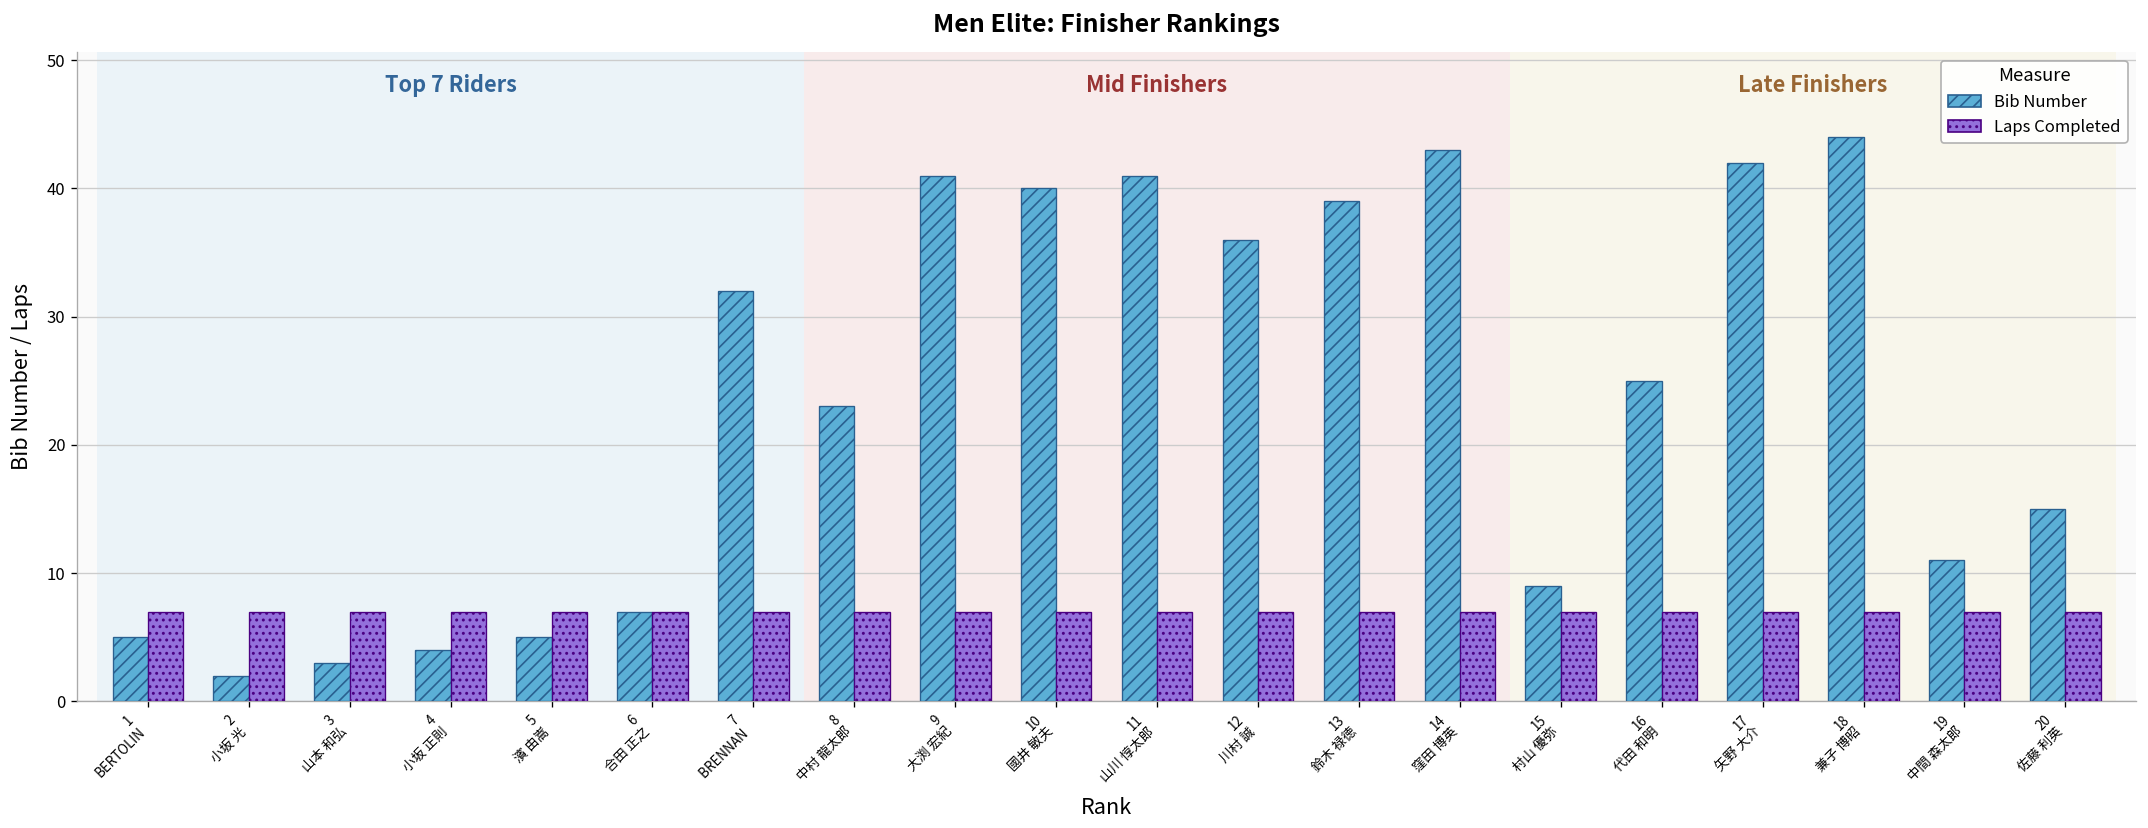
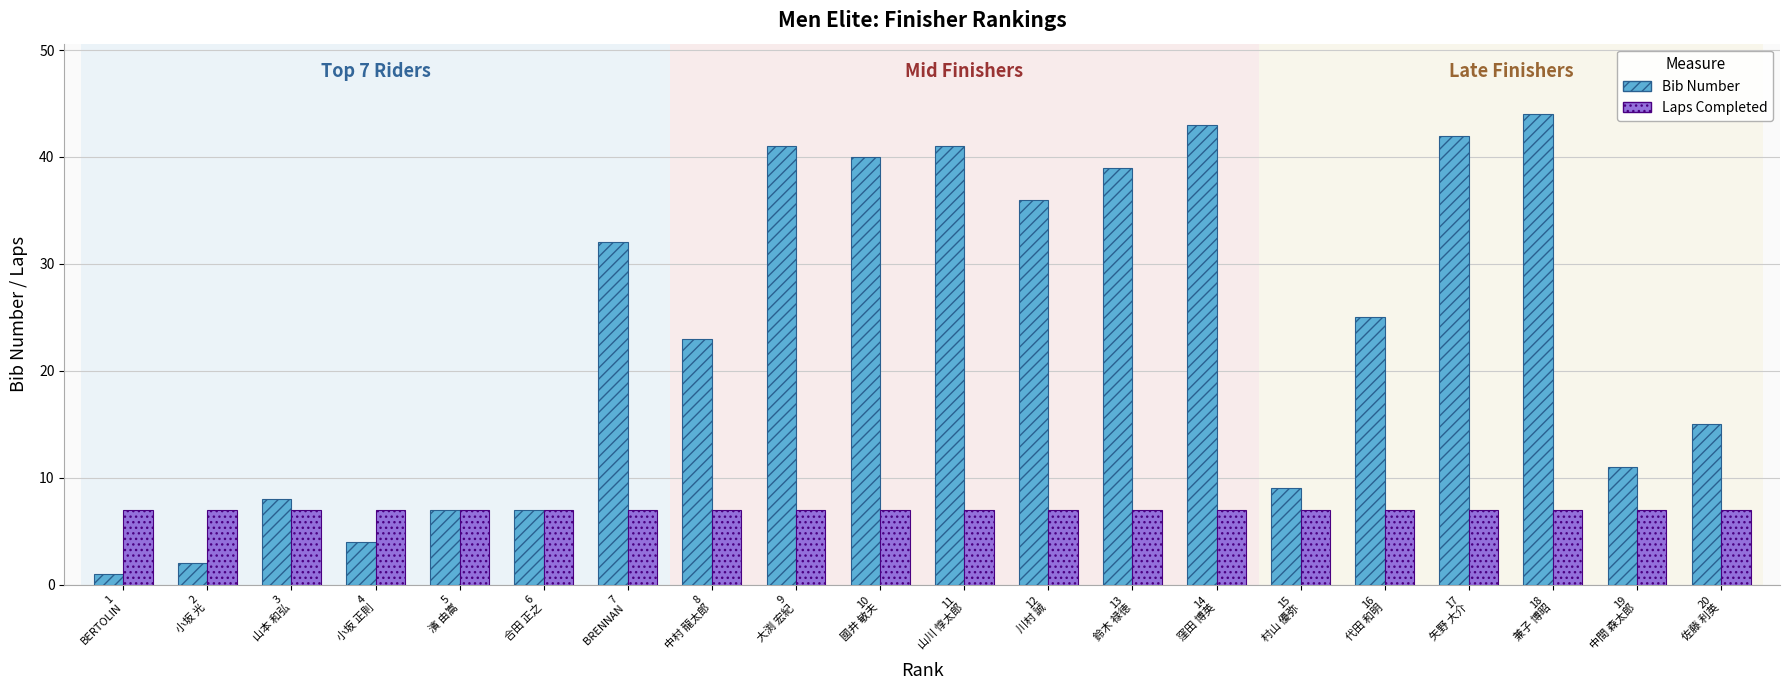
  {
    "Bib Number": {
-     "1 BERTOLIN": 5,
+     "1 BERTOLIN": 1,
      "2 小坂 光": 2,
-     "3 山本 和弘": 3,
+     "3 山本 和弘": 8,
      "4 小坂 正則": 4,
-     "5 濱 由嵩": 5,
+     "5 濱 由嵩": 7,
      "6 合田 正之": 7,
      "7 BRENNAN": 32,
      "8 中村 龍太郎": 23,
      "9 大渕 宏紀": 41,
      "10 國井 敏夫": 40,
      "11 山川 惇太郎": 41,
      "12 川村 誠": 36,
      "13 鈴木 禄徳": 39,
      "14 窪田 博英": 43,
      "15 村山 優弥": 9,
      "16 代田 和明": 25,
      "17 矢野 大介": 42,
      "18 兼子 博昭": 44,
      "19 中間 森太郎": 11,
      "20 佐藤 利英": 15
    }
  }
